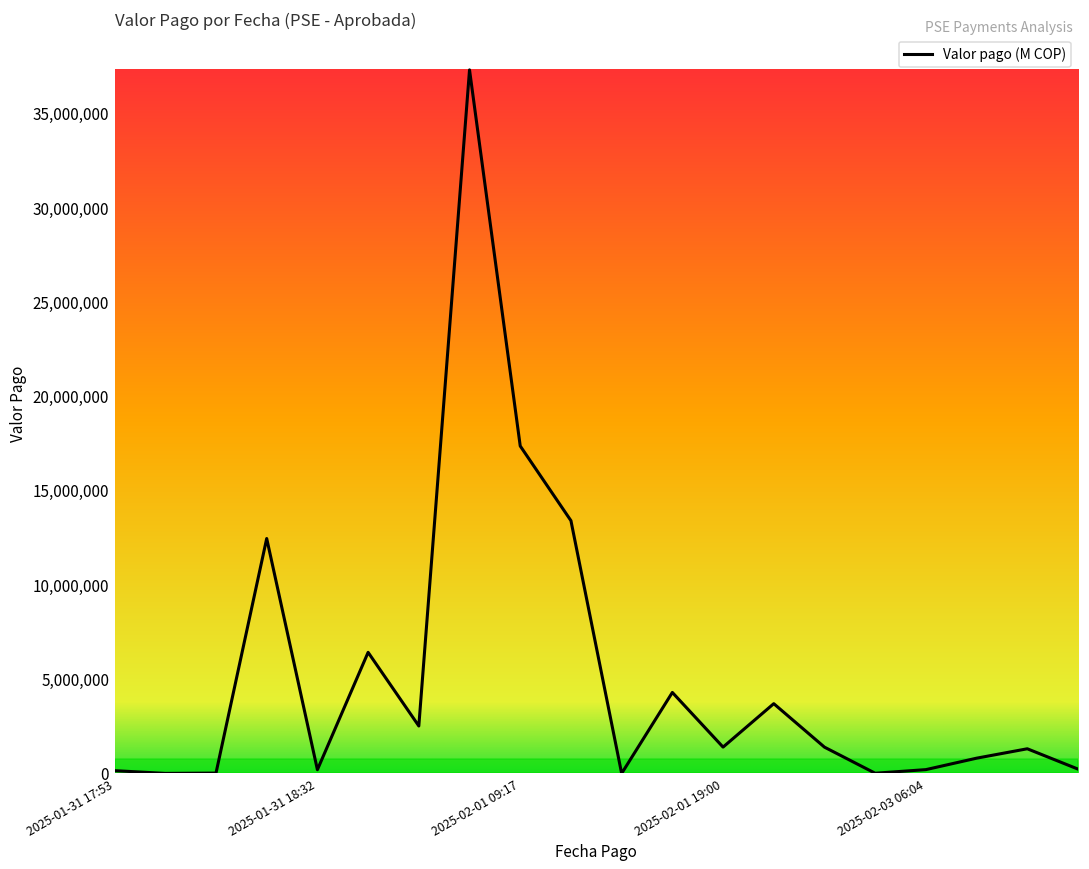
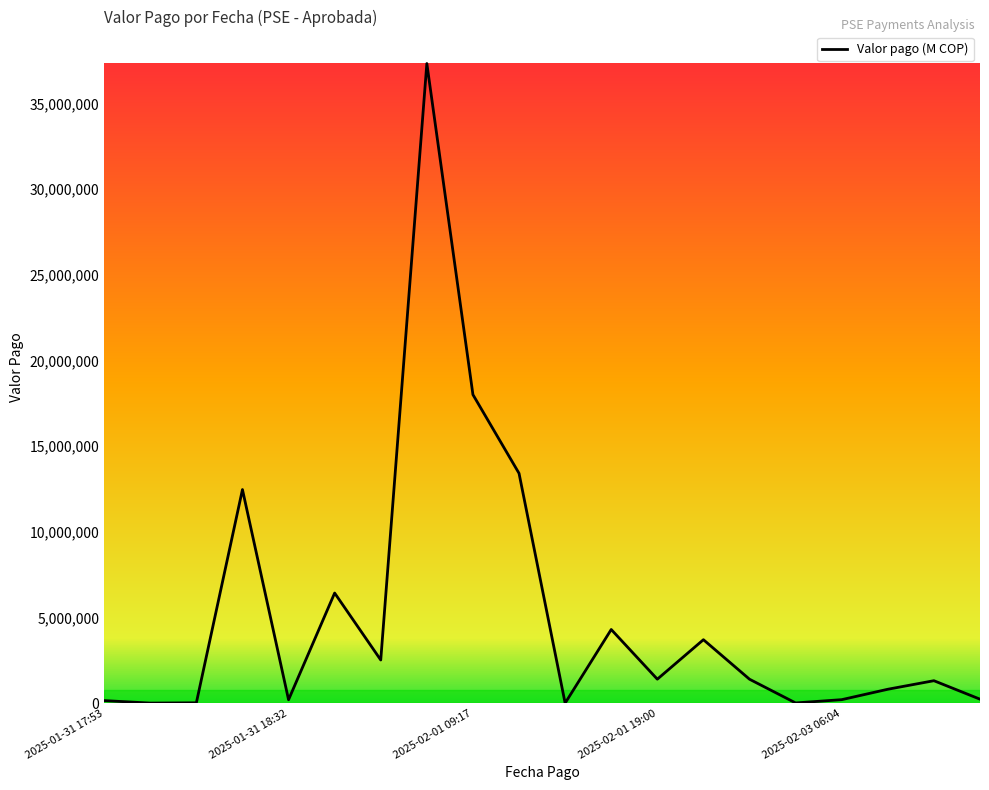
  {
-   "2025-02-01 09:17": "17,400,000",
+   "2025-02-01 09:17": "18,000,000",
    "2025-02-01 19:00": "1,400,000"
  }
